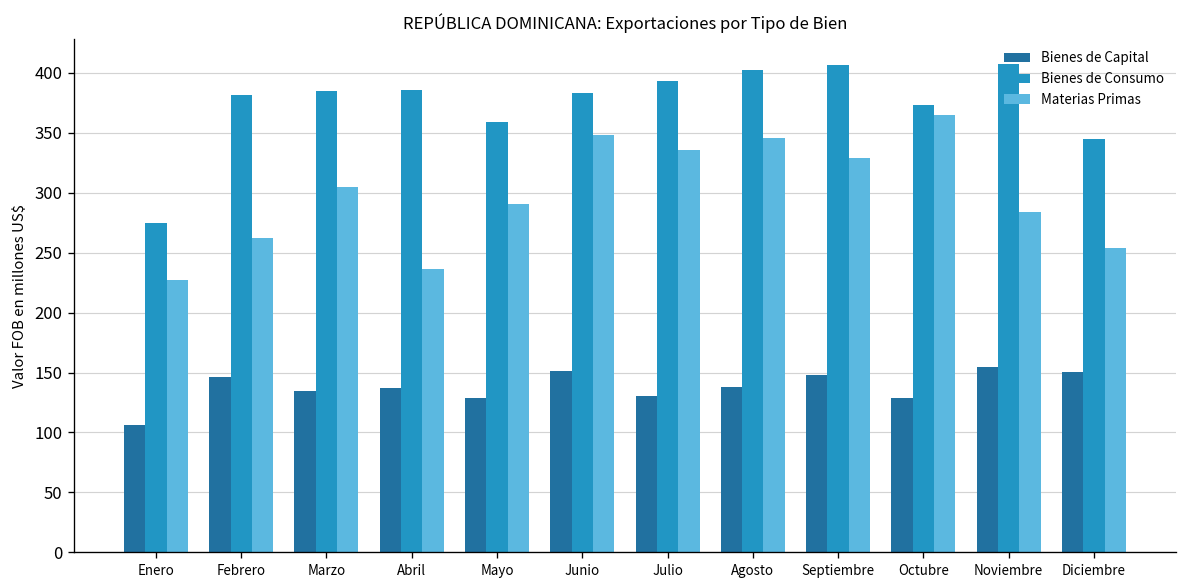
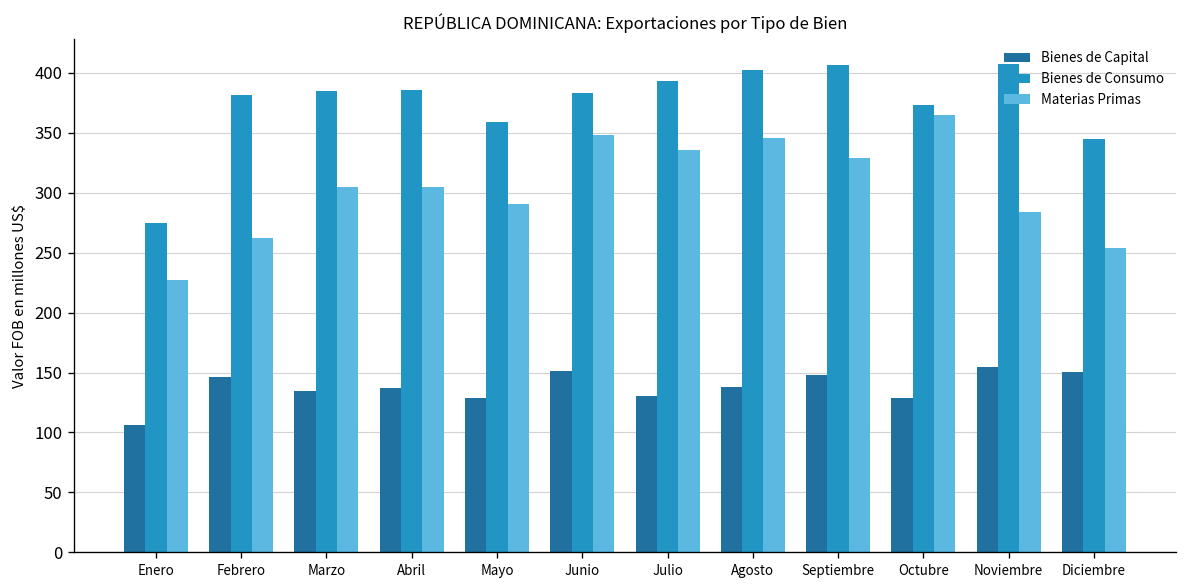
  {
    "Materias Primas": {
      "Enero": 230,
      "Febrero": 260,
      "Marzo": 300,
-     "Abril": 240,
+     "Abril": 300,
      "Mayo": 290,
      "Junio": 350,
      "Julio": 340,
      "Agosto": 350,
      "Septiembre": 330,
      "Octubre": 360,
      "Noviembre": 280,
      "Diciembre": 250
    }
  }
